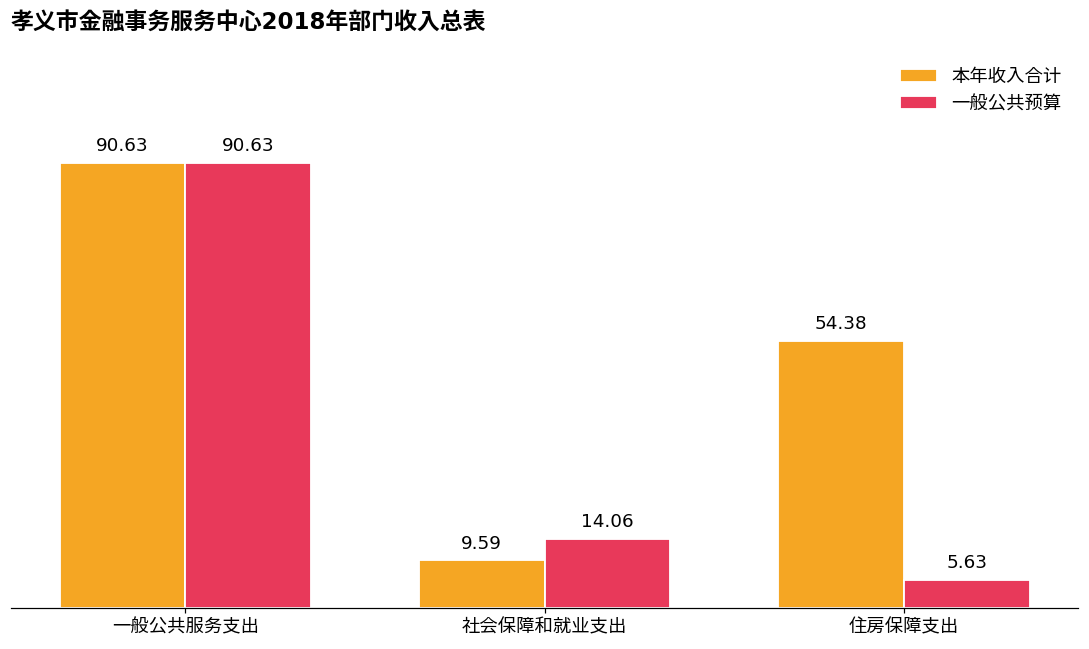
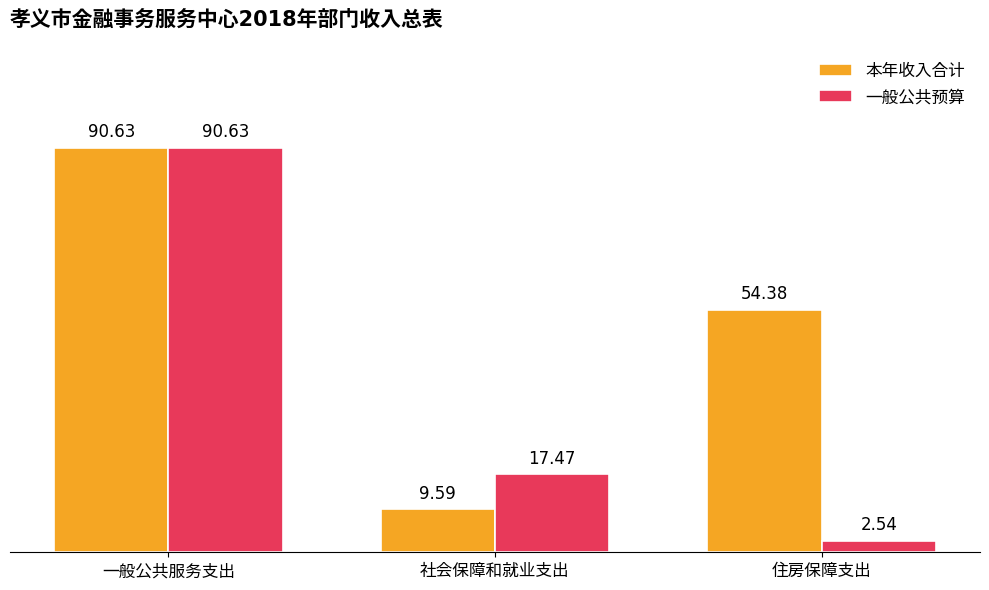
  {
    "本年收入合计": {
      "一般公共服务支出": 90.63,
      "社会保障和就业支出": 9.59,
      "住房保障支出": 54.38
    },
    "一般公共预算": {
      "一般公共服务支出": 90.63,
-     "社会保障和就业支出": 14.06,
-     "住房保障支出": 5.63
+     "社会保障和就业支出": 17.47,
+     "住房保障支出": 2.54
    }
  }
